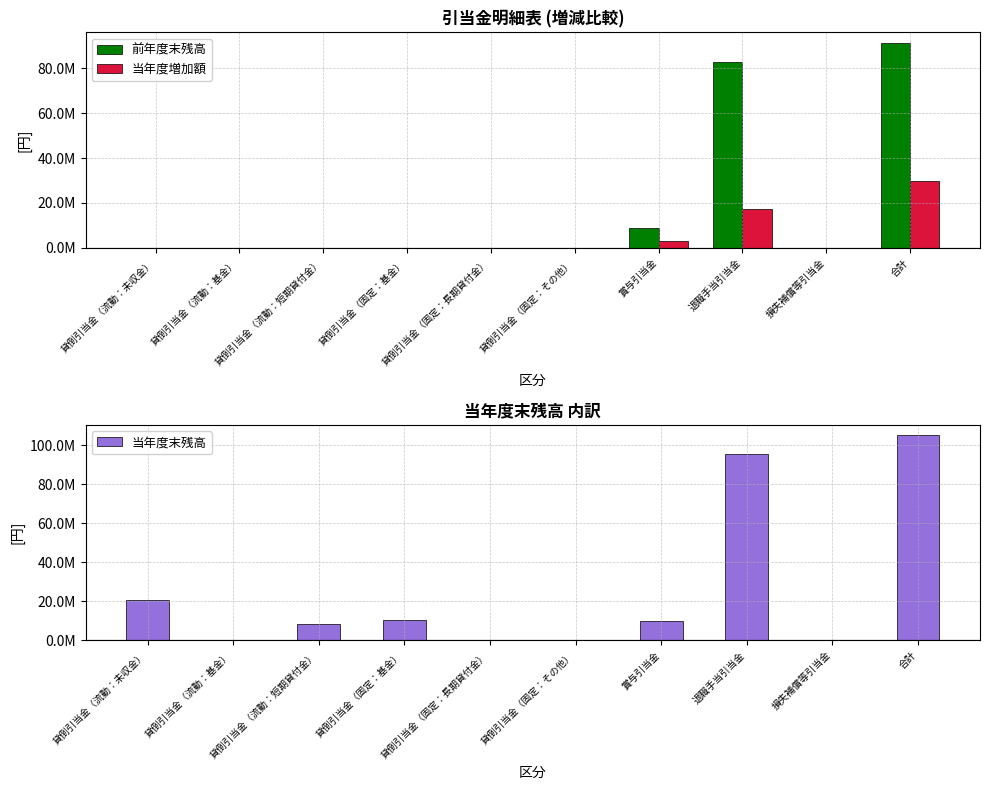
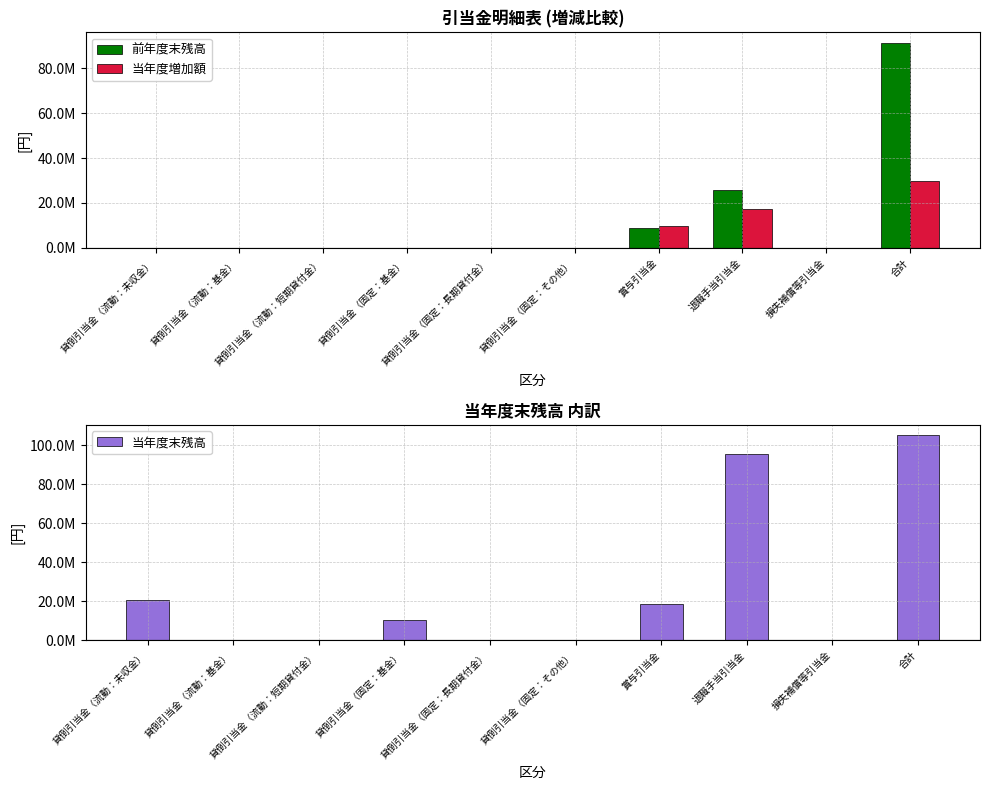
  {
    "引当金明細表 (増減比較)": {
      "前年度末残高": {
        "貸倒引当金（流動：未収金）": 0,
        "貸倒引当金（流動：基金）": 0,
        "貸倒引当金（流動：短期貸付金）": 0,
        "貸倒引当金（固定：基金）": 0,
        "貸倒引当金（固定：長期貸付金）": 0,
        "貸倒引当金（固定：その他）": 0,
        "賞与引当金": 9000000,
-       "退職手当引当金": 83000000,
+       "退職手当引当金": 26000000,
        "損失補償等引当金": 0,
        "合計": 91000000
      },
      "当年度増加額": {
        "貸倒引当金（流動：未収金）": 0,
        "貸倒引当金（流動：基金）": 0,
        "貸倒引当金（流動：短期貸付金）": 0,
        "貸倒引当金（固定：基金）": 0,
        "貸倒引当金（固定：長期貸付金）": 0,
        "貸倒引当金（固定：その他）": 0,
-       "賞与引当金": 3000000,
+       "賞与引当金": 10000000,
        "退職手当引当金": 17000000,
        "損失補償等引当金": 0,
        "合計": 30000000
      }
    },
    "当年度末残高 内訳": {
      "貸倒引当金（流動：未収金）": 21000000,
      "貸倒引当金（流動：基金）": 0,
-     "貸倒引当金（流動：短期貸付金）": 8000000,
+     "貸倒引当金（流動：短期貸付金）": 0,
      "貸倒引当金（固定：基金）": 10000000,
      "貸倒引当金（固定：長期貸付金）": 0,
      "貸倒引当金（固定：その他）": 0,
-     "賞与引当金": 10000000,
+     "賞与引当金": 18000000,
      "退職手当引当金": 96000000,
      "損失補償等引当金": 0,
      "合計": 105000000
    }
  }
